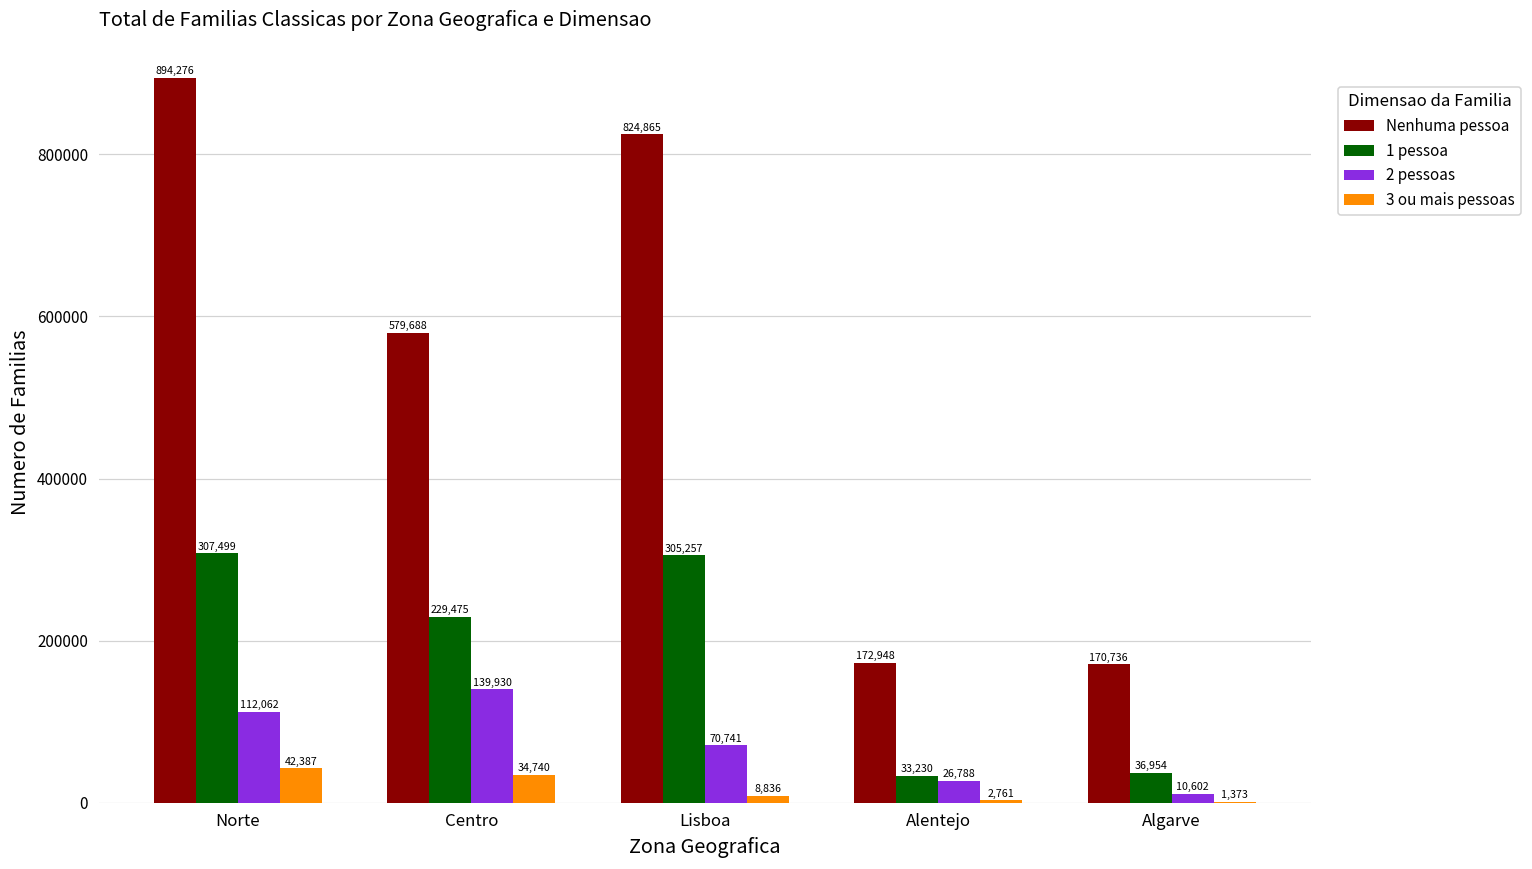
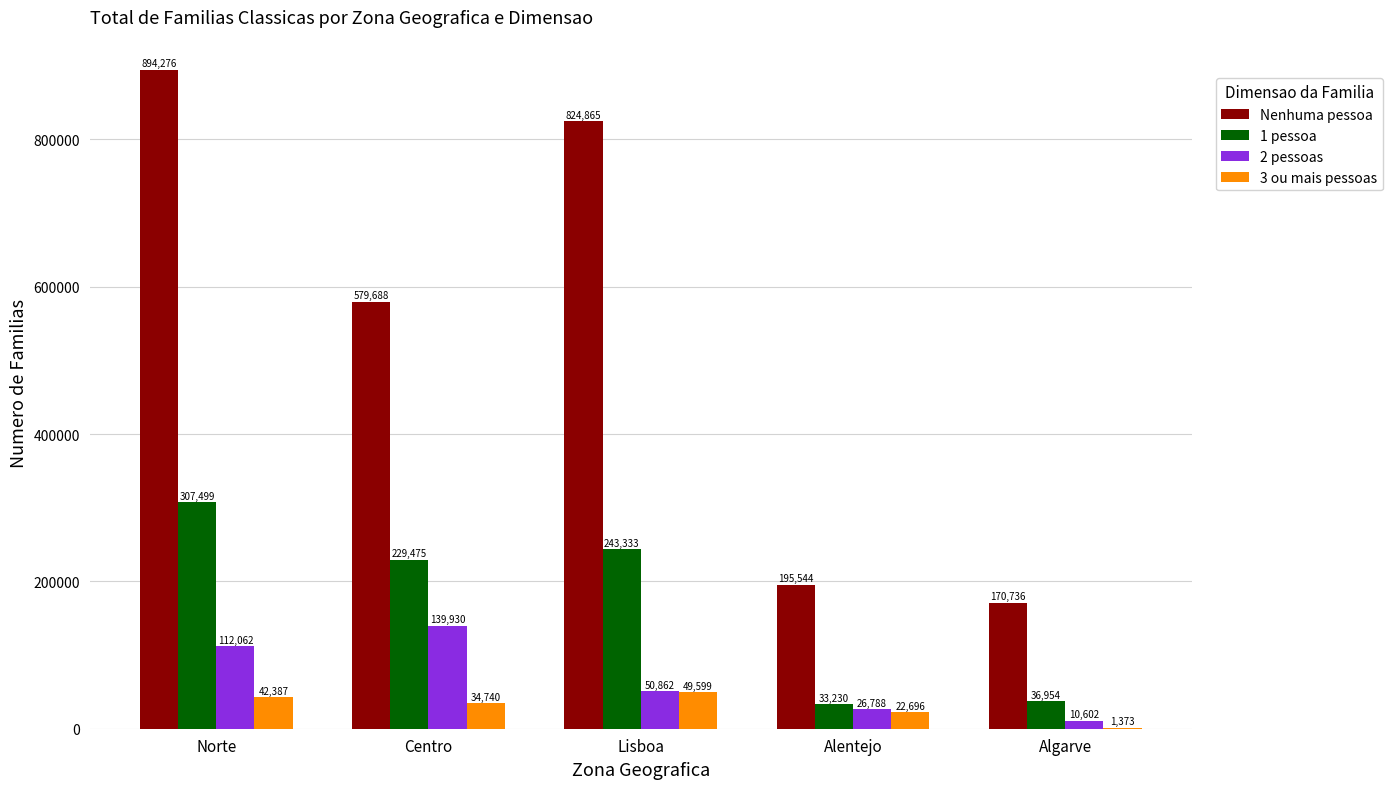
  {
    "Nenhuma pessoa": {
      "Norte": "894,276",
      "Centro": "579,688",
      "Lisboa": "824,865",
-     "Alentejo": "172,948",
+     "Alentejo": "195,544",
      "Algarve": "170,736"
    },
    "1 pessoa": {
      "Norte": "307,499",
      "Centro": "229,475",
-     "Lisboa": "305,257",
+     "Lisboa": "243,333",
      "Alentejo": "33,230",
      "Algarve": "36,954"
    },
    "2 pessoas": {
      "Norte": "112,062",
      "Centro": "139,930",
-     "Lisboa": "70,741",
+     "Lisboa": "50,862",
      "Alentejo": "26,788",
      "Algarve": "10,602"
    },
    "3 ou mais pessoas": {
      "Norte": "42,387",
      "Centro": "34,740",
-     "Lisboa": "8,836",
-     "Alentejo": "2,761",
+     "Lisboa": "49,599",
+     "Alentejo": "22,696",
      "Algarve": "1,373"
    }
  }
